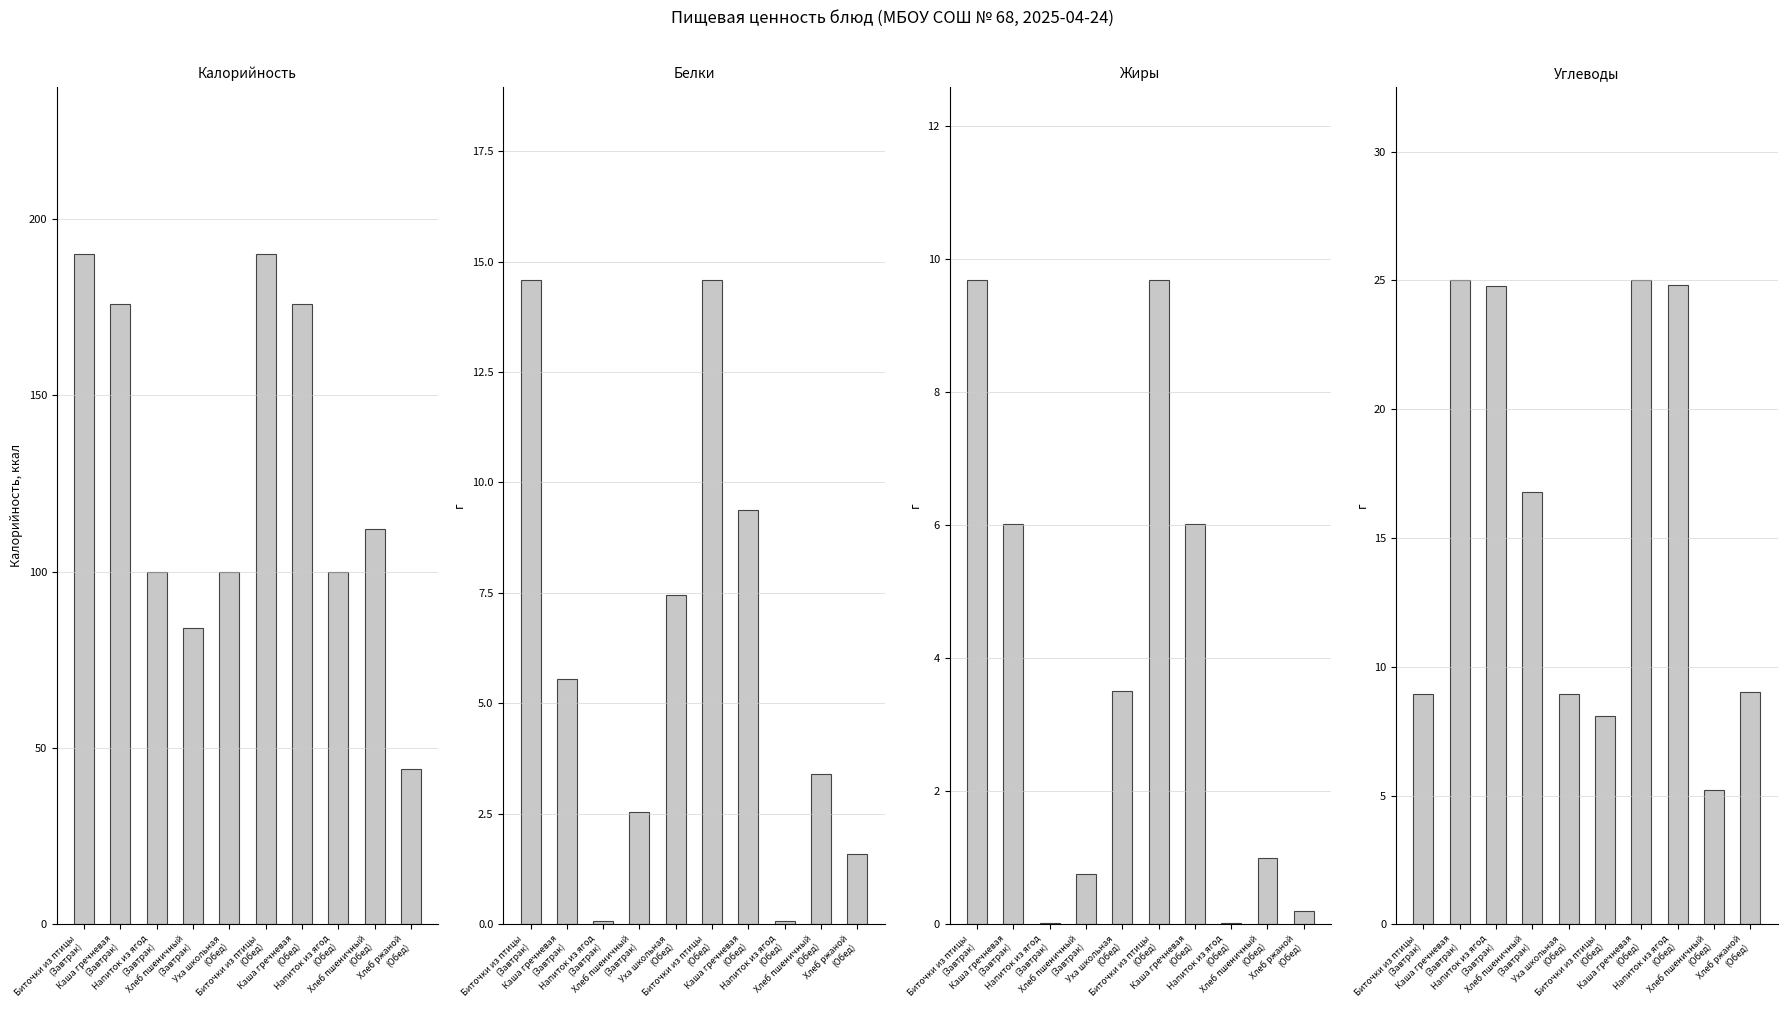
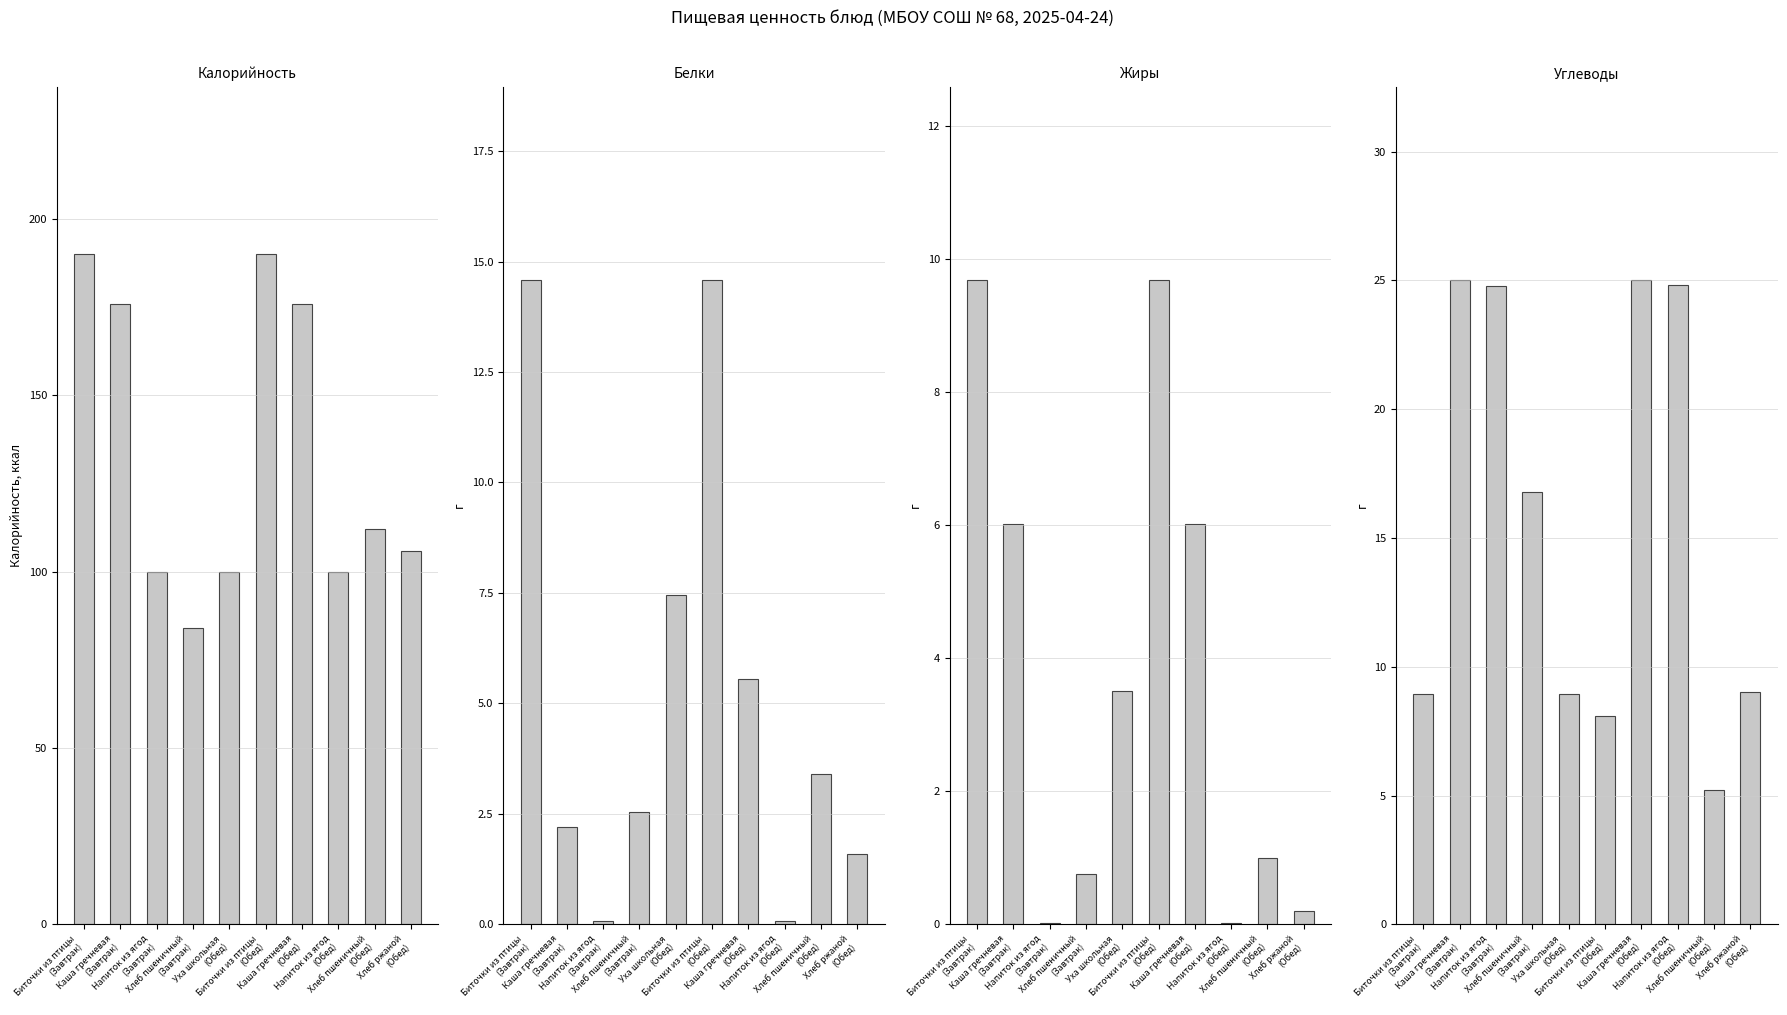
  {
    "Калорийность": {
      "Биточки из птицы (Завтрак)": 190,
      "Каша гречневая (Завтрак)": 176,
      "Напиток из ягод (Завтрак)": 100,
      "Хлеб пшеничный (Завтрак)": 84,
      "Уха школьная (Обед)": 100,
      "Биточки из птицы (Обед)": 190,
      "Каша гречневая (Обед)": 176,
      "Напиток из ягод (Обед)": 100,
      "Хлеб пшеничный (Обед)": 112,
-     "Хлеб ржаной (Обед)": 44
+     "Хлеб ржаной (Обед)": 106
    },
    "Белки": {
      "Биточки из птицы (Завтрак)": 14.6,
-     "Каша гречневая (Завтрак)": 5.6,
+     "Каша гречневая (Завтрак)": 2.2,
      "Напиток из ягод (Завтрак)": 0.1,
      "Хлеб пшеничный (Завтрак)": 2.6,
      "Уха школьная (Обед)": 7.5,
      "Биточки из птицы (Обед)": 14.6,
-     "Каша гречневая (Обед)": 9.4,
+     "Каша гречневая (Обед)": 5.6,
      "Напиток из ягод (Обед)": 0.1,
      "Хлеб пшеничный (Обед)": 3.4,
      "Хлеб ржаной (Обед)": 1.6
    },
    "Жиры": {
      "Биточки из птицы (Завтрак)": 9.7,
      "Каша гречневая (Завтрак)": 6.0,
      "Хлеб пшеничный (Завтрак)": 0.8,
      "Уха школьная (Обед)": 3.5,
      "Биточки из птицы (Обед)": 9.7,
      "Каша гречневая (Обед)": 6.0,
      "Хлеб пшеничный (Обед)": 1.0,
      "Хлеб ржаной (Обед)": 0.2
    },
    "Углеводы": {
      "Биточки из птицы (Завтрак)": 8.9,
      "Каша гречневая (Завтрак)": 25.0,
      "Напиток из ягод (Завтрак)": 24.8,
      "Хлеб пшеничный (Завтрак)": 16.8,
      "Уха школьная (Обед)": 8.9,
      "Биточки из птицы (Обед)": 8.1,
      "Каша гречневая (Обед)": 25.0,
      "Напиток из ягод (Обед)": 24.8,
      "Хлеб пшеничный (Обед)": 5.2,
      "Хлеб ржаной (Обед)": 9.0
    }
  }
